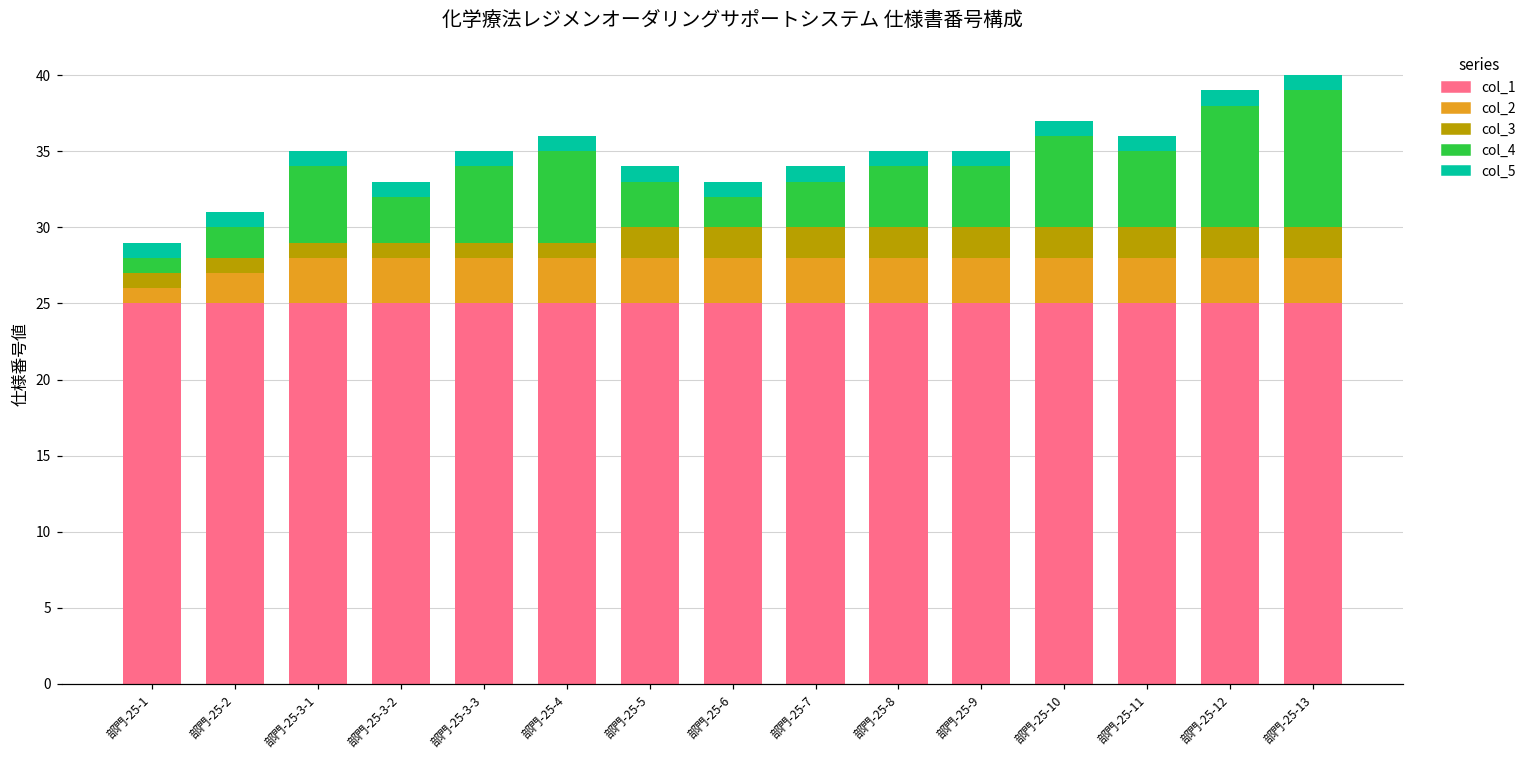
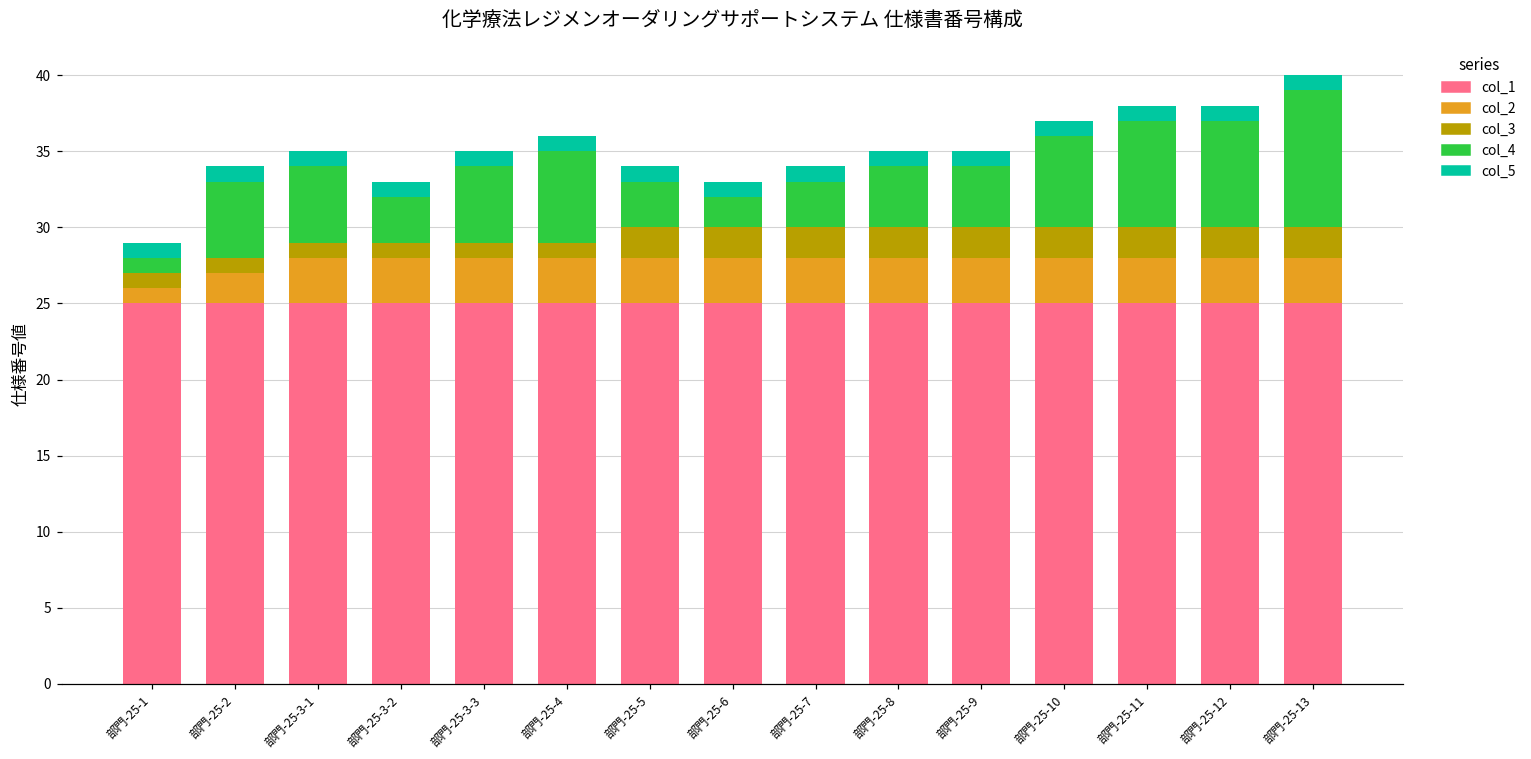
  {
    "col_1": {
      "部門-25-1": 25,
      "部門-25-2": 25,
      "部門-25-3-1": 25,
      "部門-25-3-2": 25,
      "部門-25-3-3": 25,
      "部門-25-4": 25,
      "部門-25-5": 25,
      "部門-25-6": 25,
      "部門-25-7": 25,
      "部門-25-8": 25,
      "部門-25-9": 25,
      "部門-25-10": 25,
      "部門-25-11": 25,
      "部門-25-12": 25,
      "部門-25-13": 25
    },
    "col_4": {
      "部門-25-1": 1,
-     "部門-25-2": 2,
+     "部門-25-2": 5,
      "部門-25-3-1": 5,
      "部門-25-3-2": 3,
      "部門-25-3-3": 5,
      "部門-25-4": 6,
      "部門-25-5": 3,
      "部門-25-6": 2,
      "部門-25-7": 3,
      "部門-25-8": 4,
      "部門-25-9": 4,
      "部門-25-10": 6,
-     "部門-25-11": 5,
-     "部門-25-12": 8,
+     "部門-25-11": 7,
+     "部門-25-12": 7,
      "部門-25-13": 9
    },
    "col_5": {
      "部門-25-1": 1,
      "部門-25-2": 1,
      "部門-25-3-1": 1,
      "部門-25-3-2": 1,
      "部門-25-3-3": 1,
      "部門-25-4": 1,
      "部門-25-5": 1,
      "部門-25-6": 1,
      "部門-25-7": 1,
      "部門-25-8": 1,
      "部門-25-9": 1,
      "部門-25-10": 1,
      "部門-25-11": 1,
      "部門-25-12": 1,
      "部門-25-13": 1
    }
  }
